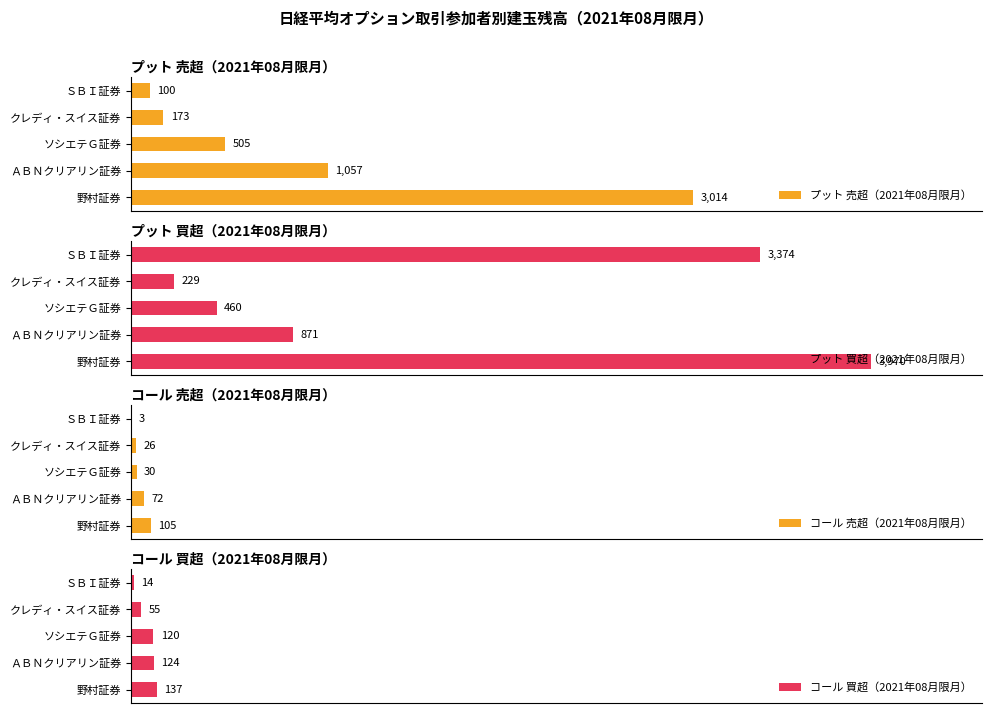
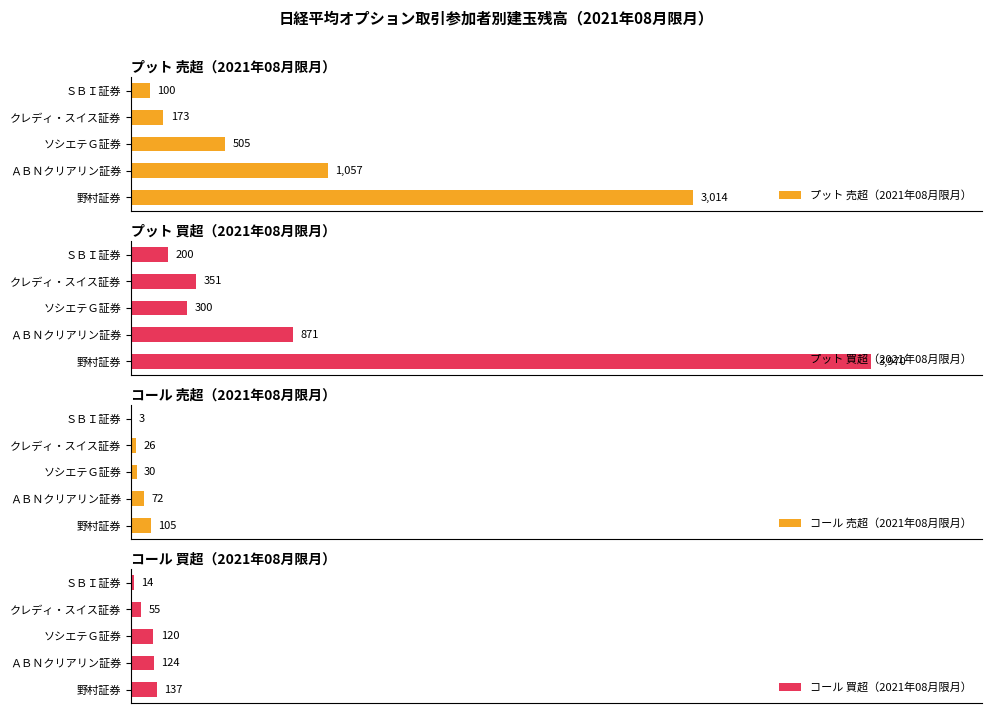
  {
    "プット 売超（2021年08月限月）": {
      "ＳＢＩ証券": "100",
      "クレディ・スイス証券": "173",
      "ソシエテＧ証券": "505",
      "ＡＢＮクリアリン証券": "1,057",
      "野村証券": "3,014"
    },
    "プット 買超（2021年08月限月）": {
-     "ＳＢＩ証券": "3,374",
-     "クレディ・スイス証券": "229",
-     "ソシエテＧ証券": "460",
+     "ＳＢＩ証券": "200",
+     "クレディ・スイス証券": "351",
+     "ソシエテＧ証券": "300",
      "ＡＢＮクリアリン証券": "871",
      "野村証券": "3,970"
    },
    "コール 売超（2021年08月限月）": {
      "ＳＢＩ証券": "3",
      "クレディ・スイス証券": "26",
      "ソシエテＧ証券": "30",
      "ＡＢＮクリアリン証券": "72",
      "野村証券": "105"
    },
    "コール 買超（2021年08月限月）": {
      "ＳＢＩ証券": "14",
      "クレディ・スイス証券": "55",
      "ソシエテＧ証券": "120",
      "ＡＢＮクリアリン証券": "124",
      "野村証券": "137"
    }
  }
